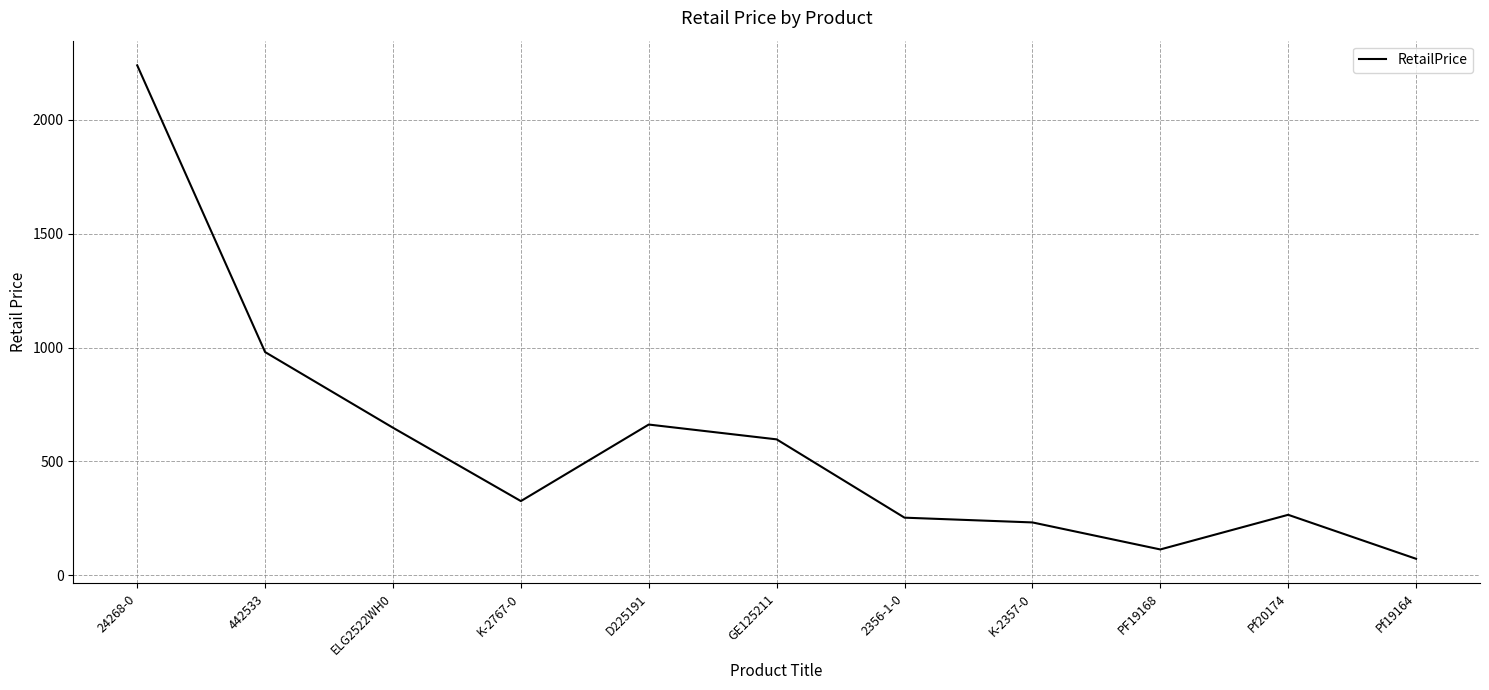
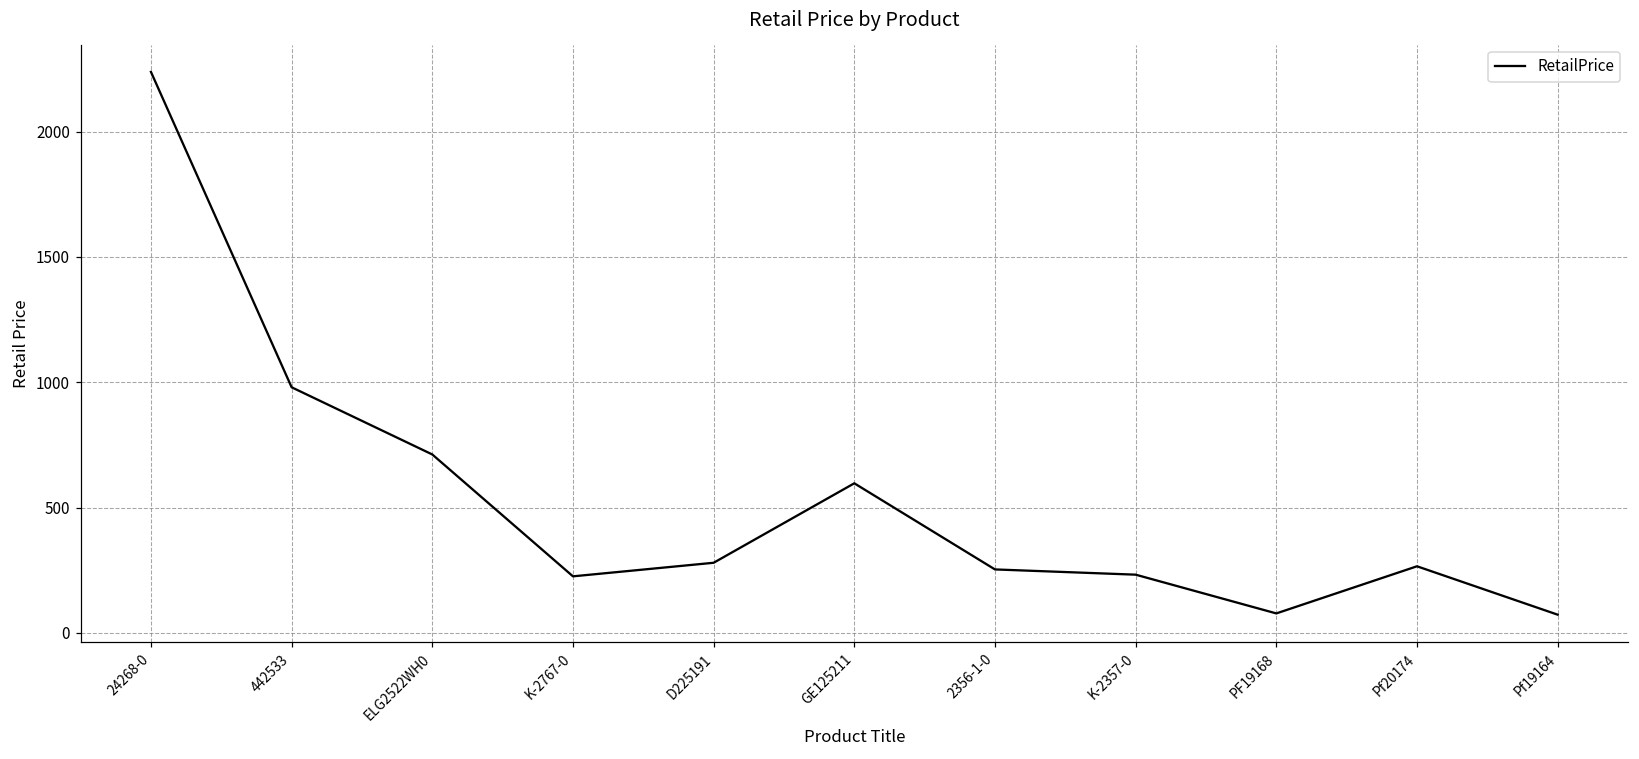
  {
    "24268-0": 2240,
    "442533": 980,
-   "ELG2522WH0": 650,
-   "K-2767-0": 330,
-   "D225191": 660,
+   "ELG2522WH0": 710,
+   "K-2767-0": 230,
+   "D225191": 280,
    "GE125211": 600,
    "2356-1-0": 250,
    "K-2357-0": 230,
-   "PF19168": 110,
+   "PF19168": 80,
    "Pf20174": 270,
    "Pf19164": 70
  }
